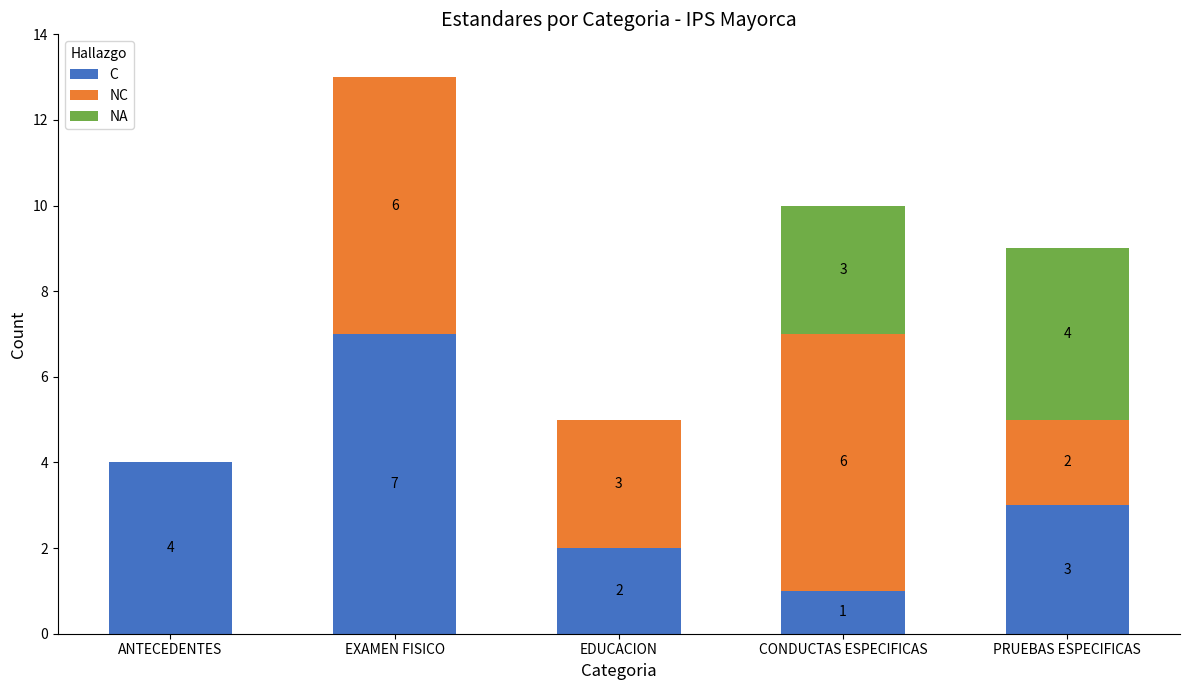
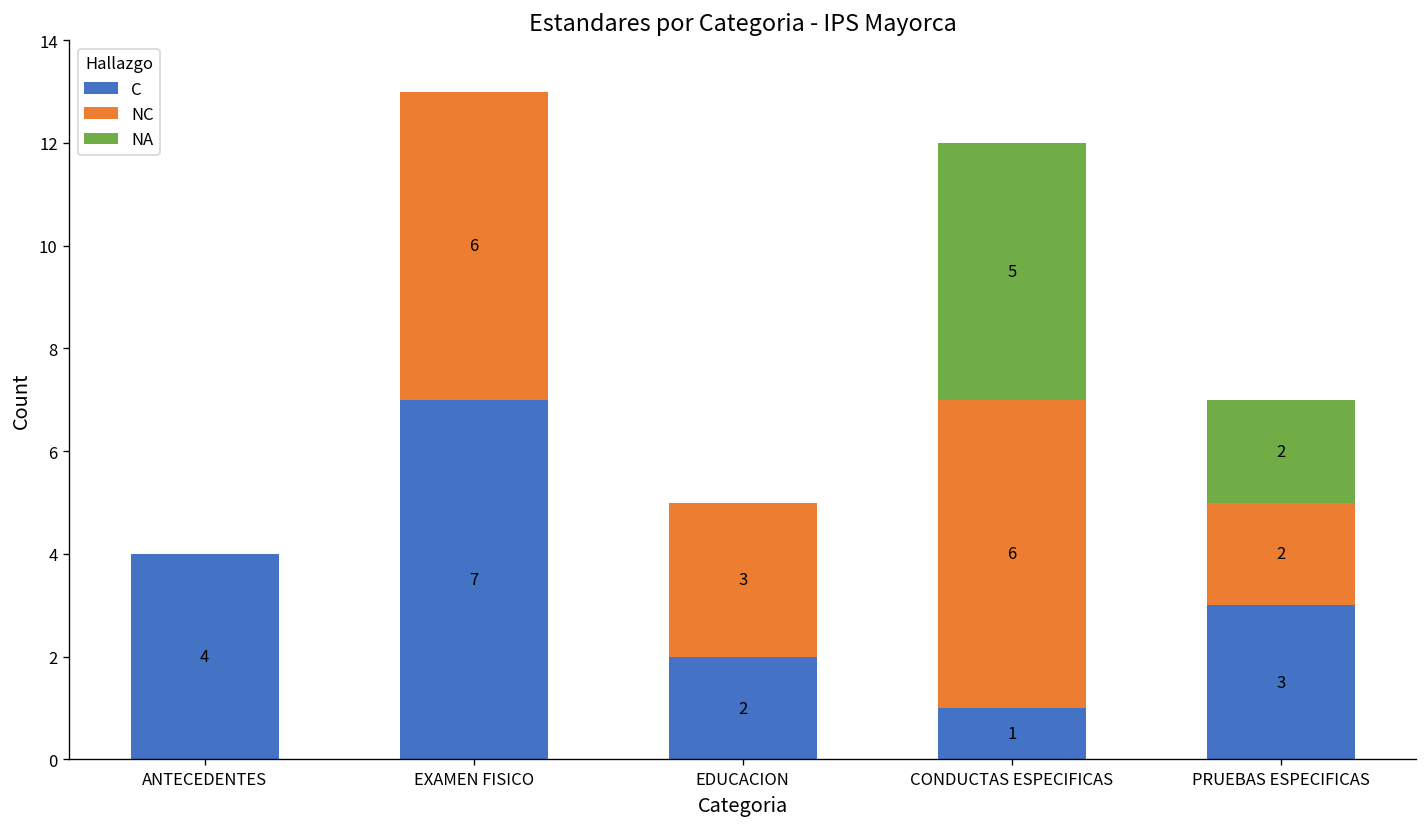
  {
    "C": {
      "ANTECEDENTES": 4,
      "EXAMEN FISICO": 7,
      "EDUCACION": 2,
      "CONDUCTAS ESPECIFICAS": 1,
      "PRUEBAS ESPECIFICAS": 3
    },
    "NC": {
      "EXAMEN FISICO": 6,
      "EDUCACION": 3,
      "CONDUCTAS ESPECIFICAS": 6,
      "PRUEBAS ESPECIFICAS": 2
    },
    "NA": {
-     "CONDUCTAS ESPECIFICAS": 3,
-     "PRUEBAS ESPECIFICAS": 4
+     "CONDUCTAS ESPECIFICAS": 5,
+     "PRUEBAS ESPECIFICAS": 2
    }
  }
